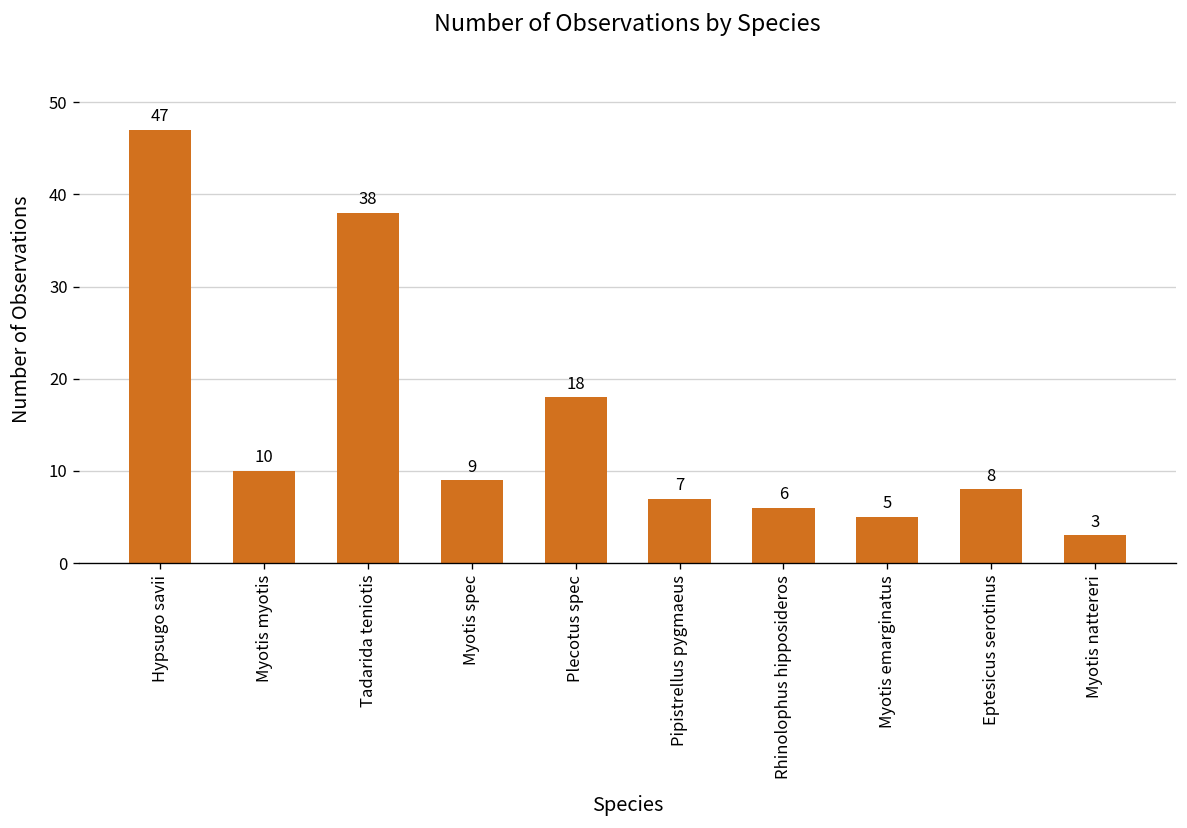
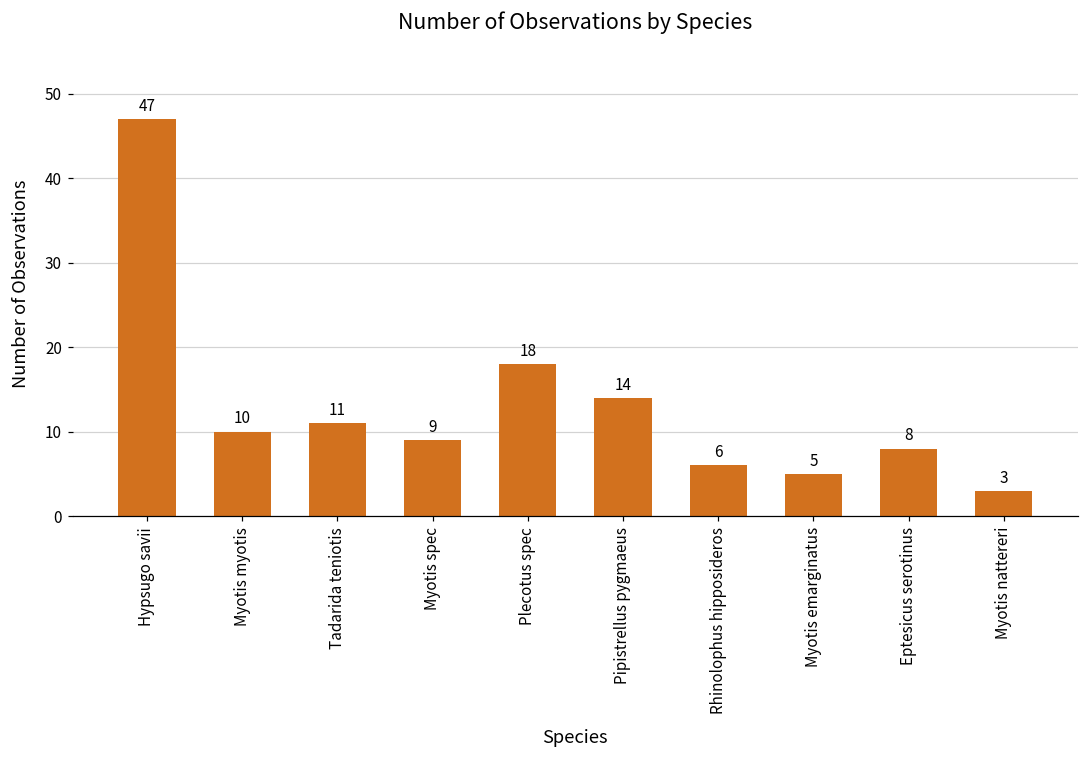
  {
    "Hypsugo savii": 47,
    "Myotis myotis": 10,
-   "Tadarida teniotis": 38,
+   "Tadarida teniotis": 11,
    "Myotis spec": 9,
    "Plecotus spec": 18,
-   "Pipistrellus pygmaeus": 7,
+   "Pipistrellus pygmaeus": 14,
    "Rhinolophus hipposideros": 6,
    "Myotis emarginatus": 5,
    "Eptesicus serotinus": 8,
    "Myotis nattereri": 3
  }
